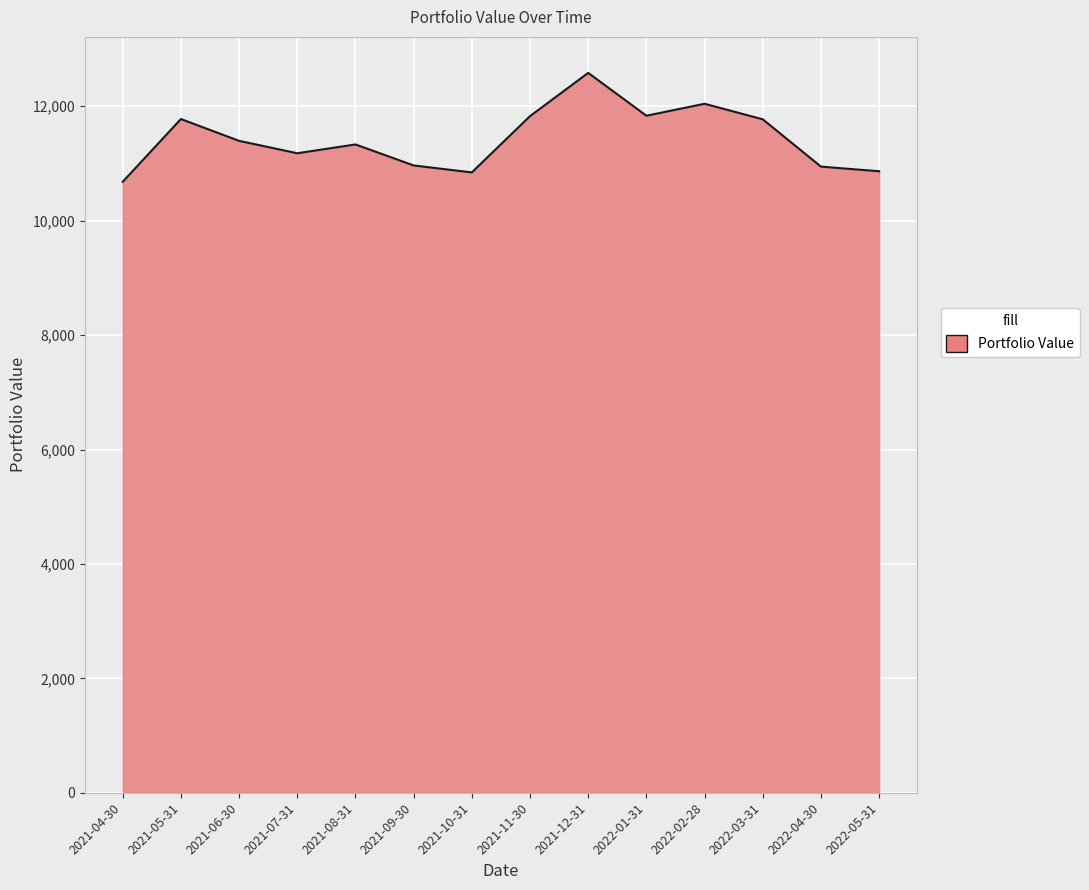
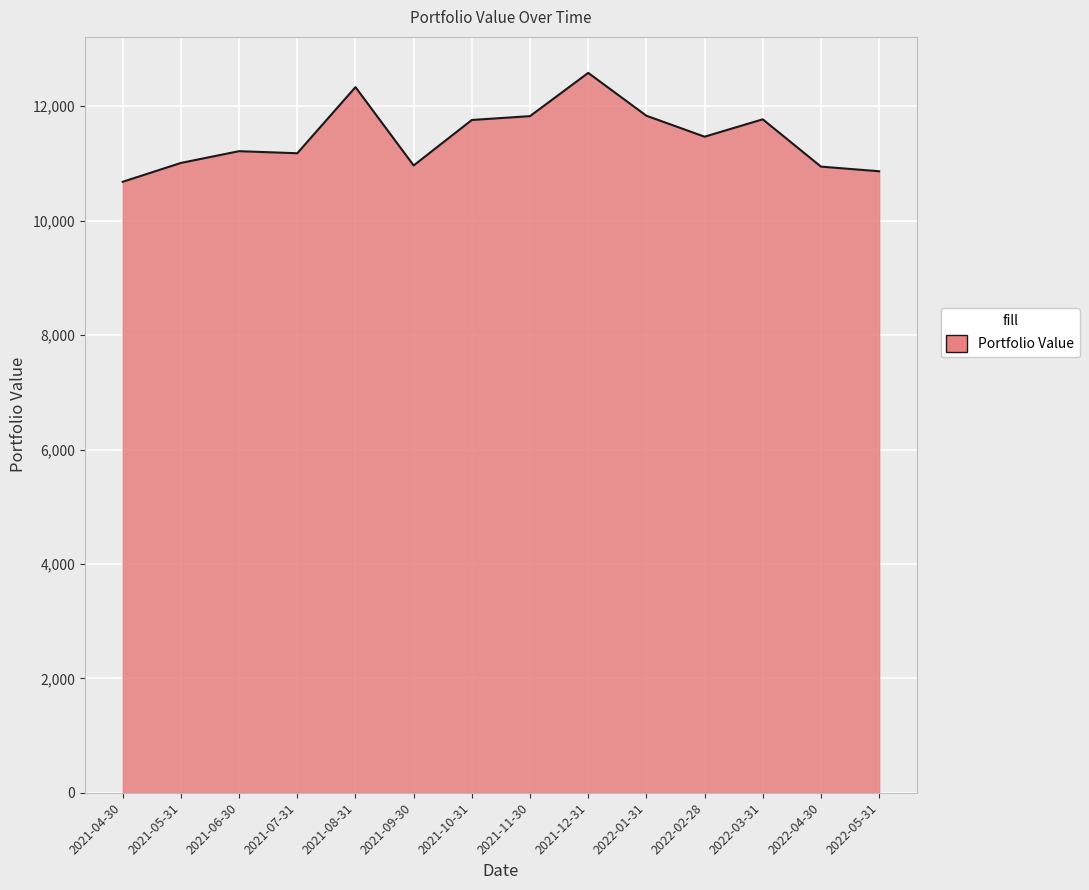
  {
    "2021-04-30": "10,700",
-   "2021-05-31": "11,800",
-   "2021-06-30": "11,400",
+   "2021-05-31": "11,000",
+   "2021-06-30": "11,200",
    "2021-07-31": "11,200",
-   "2021-08-31": "11,300",
+   "2021-08-31": "12,300",
    "2021-09-30": "11,000",
-   "2021-10-31": "10,800",
+   "2021-10-31": "11,800",
    "2021-11-30": "11,800",
    "2021-12-31": "12,600",
    "2022-01-31": "11,800",
-   "2022-02-28": "12,000",
+   "2022-02-28": "11,500",
    "2022-03-31": "11,800",
    "2022-04-30": "10,900",
    "2022-05-31": "10,900"
  }
